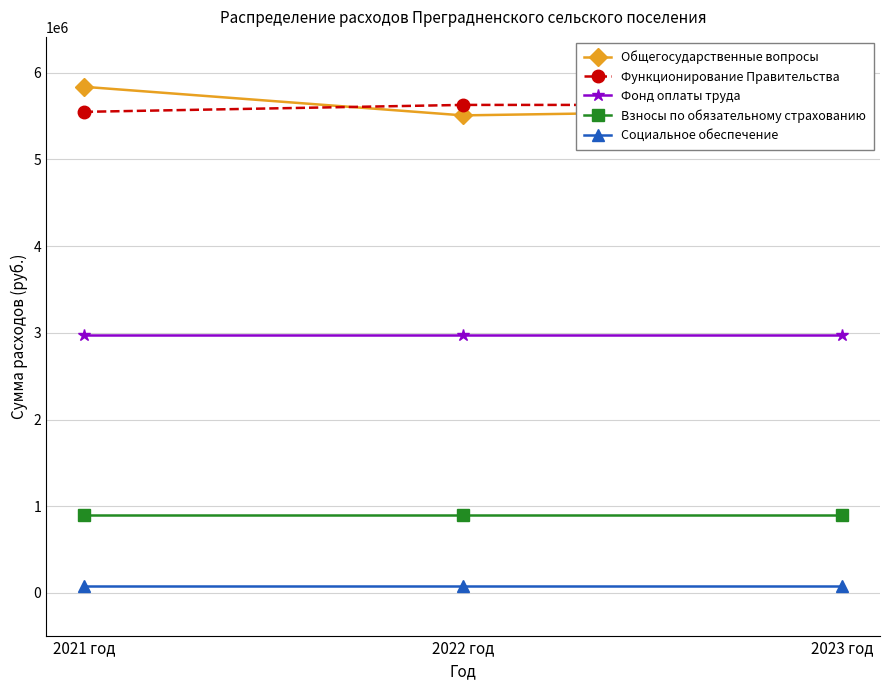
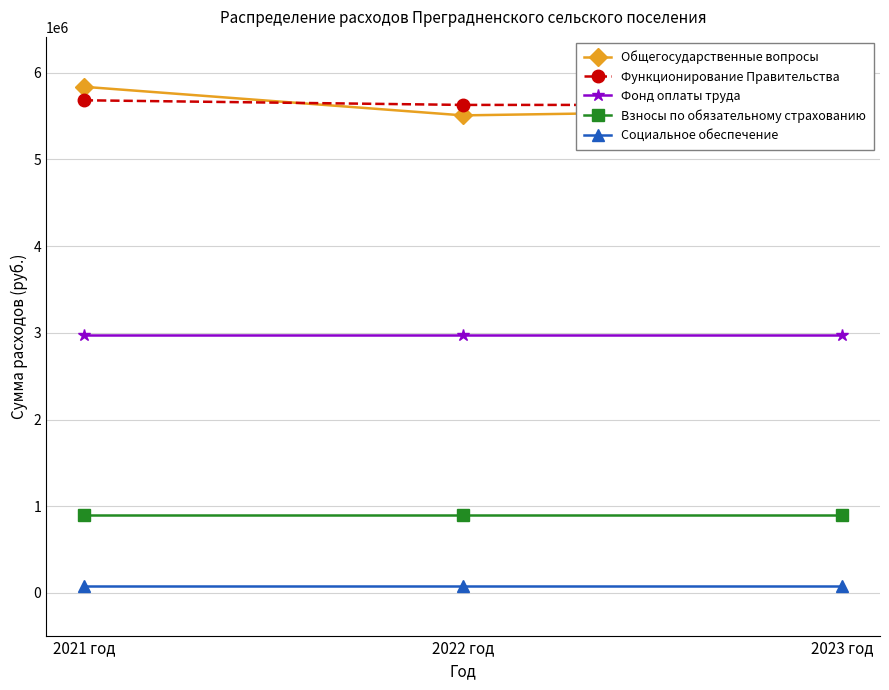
  {
    "Общегосударственные вопросы": {
      "2021 год": 5800000,
      "2022 год": 5500000
    },
    "Функционирование Правительства": {
-     "2021 год": 5500000,
+     "2021 год": 5700000,
      "2022 год": 5600000
    },
    "Фонд оплаты труда": {
      "2021 год": 3000000,
      "2022 год": 3000000,
      "2023 год": 3000000
    },
    "Взносы по обязательному страхованию": {
      "2021 год": 900000,
      "2022 год": 900000,
      "2023 год": 900000
    },
    "Социальное обеспечение": {
      "2021 год": 100000,
      "2022 год": 100000,
      "2023 год": 100000
    }
  }
